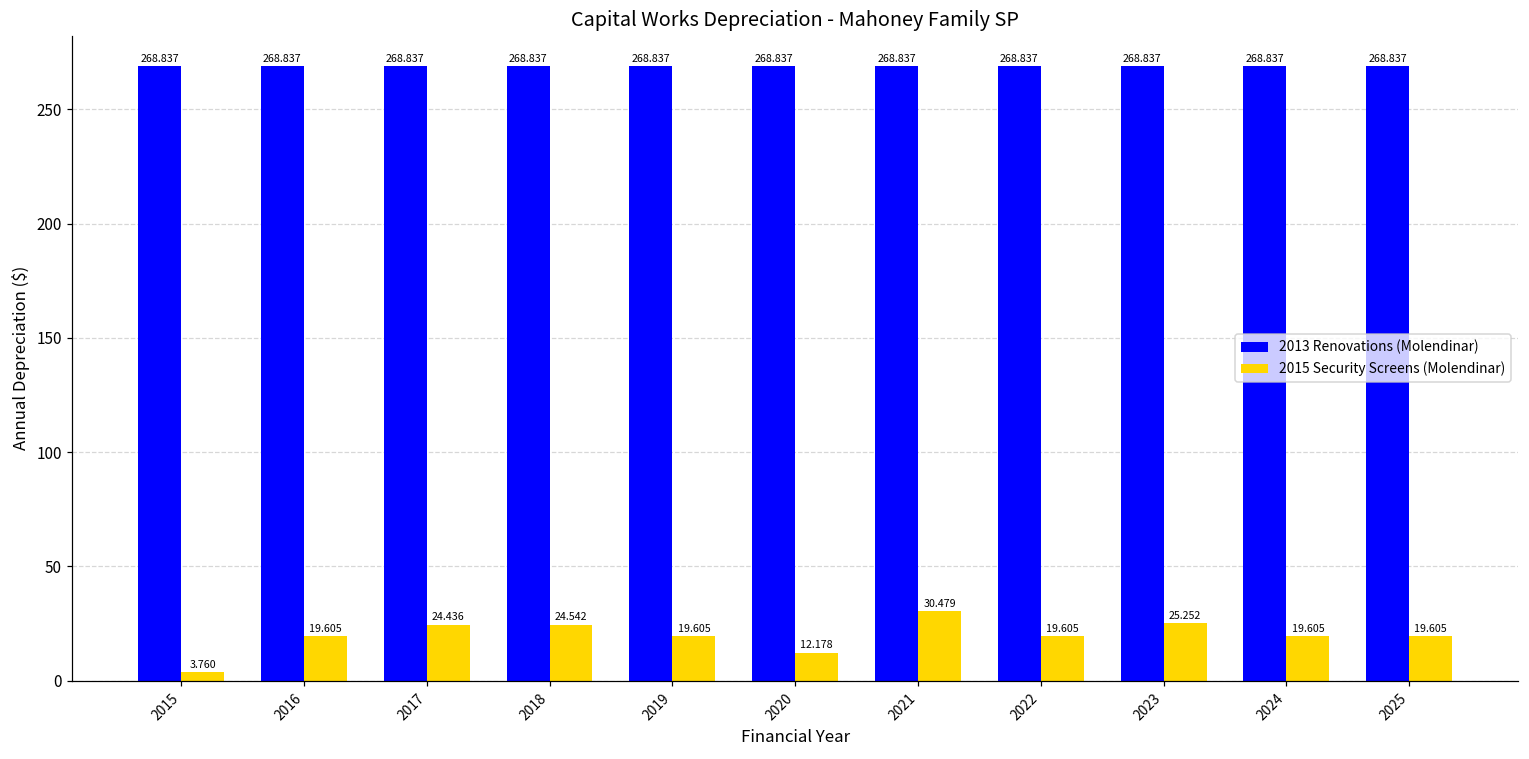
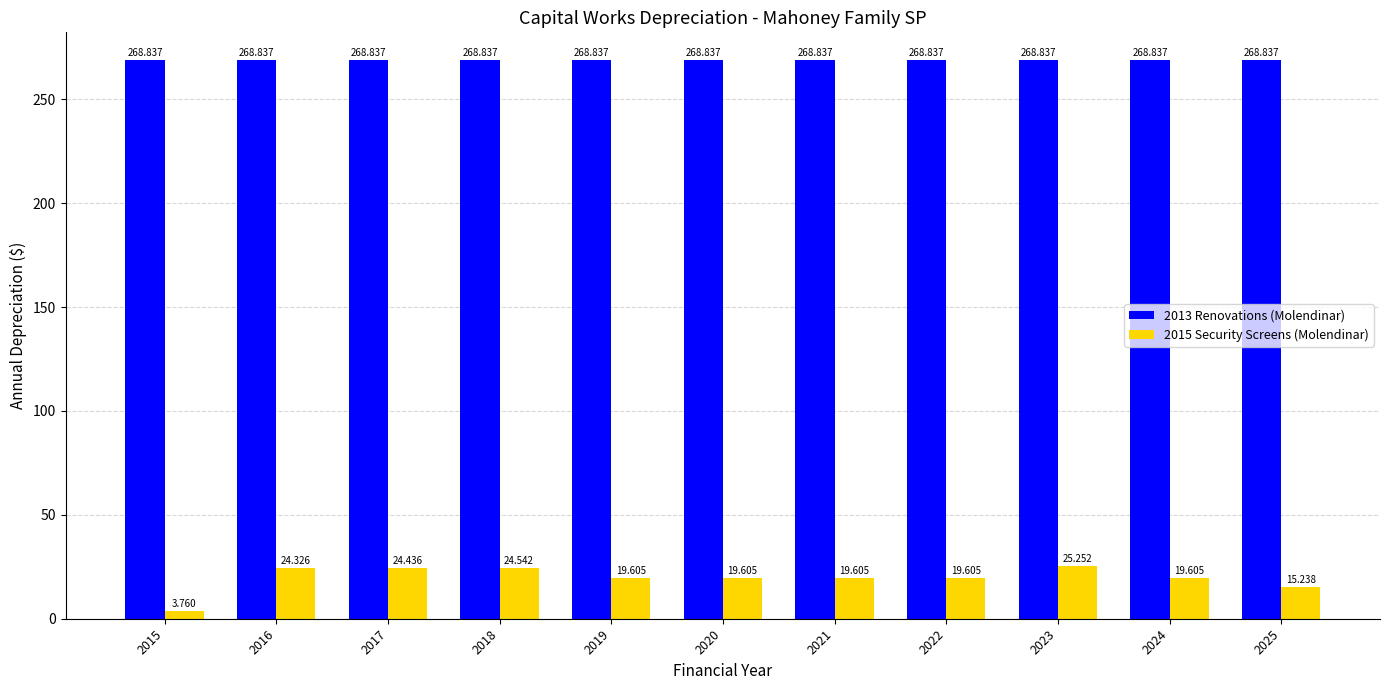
  {
    "2013 Renovations (Molendinar)": {
      "2015": 268.837,
      "2016": 268.837,
      "2017": 268.837,
      "2018": 268.837,
      "2019": 268.837,
      "2020": 268.837,
      "2021": 268.837,
      "2022": 268.837,
      "2023": 268.837,
      "2024": 268.837,
      "2025": 268.837
    },
    "2015 Security Screens (Molendinar)": {
      "2015": 3.760,
-     "2016": 19.605,
+     "2016": 24.326,
      "2017": 24.436,
      "2018": 24.542,
      "2019": 19.605,
-     "2020": 12.178,
-     "2021": 30.479,
+     "2020": 19.605,
+     "2021": 19.605,
      "2022": 19.605,
      "2023": 25.252,
      "2024": 19.605,
-     "2025": 19.605
+     "2025": 15.238
    }
  }
